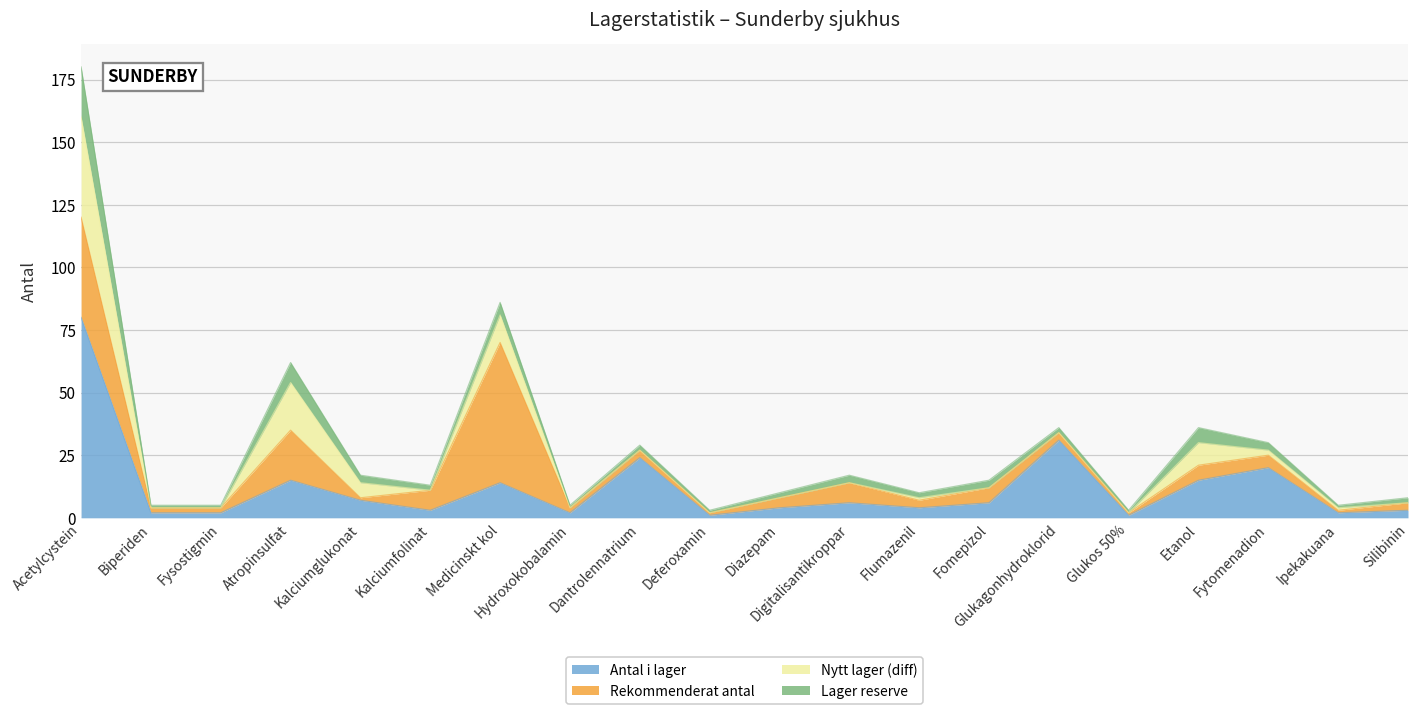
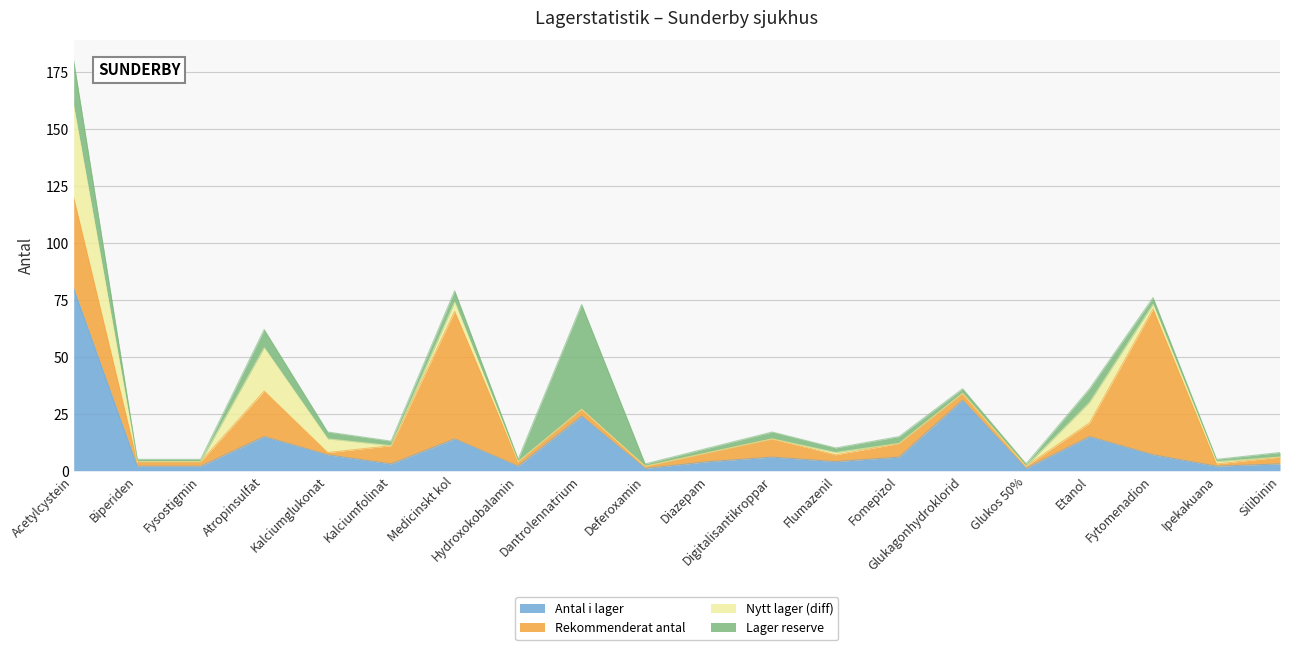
  {
    "Antal i lager": {
      "Acetylcystein": 80,
      "Biperiden": 2,
      "Fysostigmin": 2,
      "Atropinsulfat": 15,
      "Kalciumfolinat": 3,
      "Medicinskt kol": 14,
      "Hydroxokobalamin": 2,
      "Dantrolennatrium": 24,
      "Diazepam": 4,
      "Digitalisantikroppar": 6,
      "Flumazenil": 4,
      "Fomepizol": 6,
      "Glukagonhydroklorid": 31,
      "Etanol": 15,
-     "Fytomenadion": 20,
+     "Fytomenadion": 7,
      "Silibinin": 3
    },
    "Rekommenderat antal": {
      "Acetylcystein": 40,
      "Atropinsulfat": 20,
      "Medicinskt kol": 56,
      "Etanol": 6,
-     "Fytomenadion": 5
+     "Fytomenadion": 64
    },
    "Nytt lager (diff)": {
      "Acetylcystein": 40,
      "Atropinsulfat": 19,
      "Kalciumglukonat": 6,
-     "Medicinskt kol": 11,
+     "Medicinskt kol": 4,
      "Etanol": 9,
      "Fytomenadion": 2
    },
    "Lager reserve": {
      "Acetylcystein": 20,
      "Atropinsulfat": 8,
      "Kalciumglukonat": 3,
      "Kalciumfolinat": 2,
      "Medicinskt kol": 5,
-     "Dantrolennatrium": 2,
+     "Dantrolennatrium": 46,
      "Diazepam": 2,
      "Digitalisantikroppar": 3,
      "Flumazenil": 2,
      "Fomepizol": 3,
      "Glukagonhydroklorid": 2,
      "Etanol": 6,
      "Fytomenadion": 3,
      "Silibinin": 2
    }
  }
